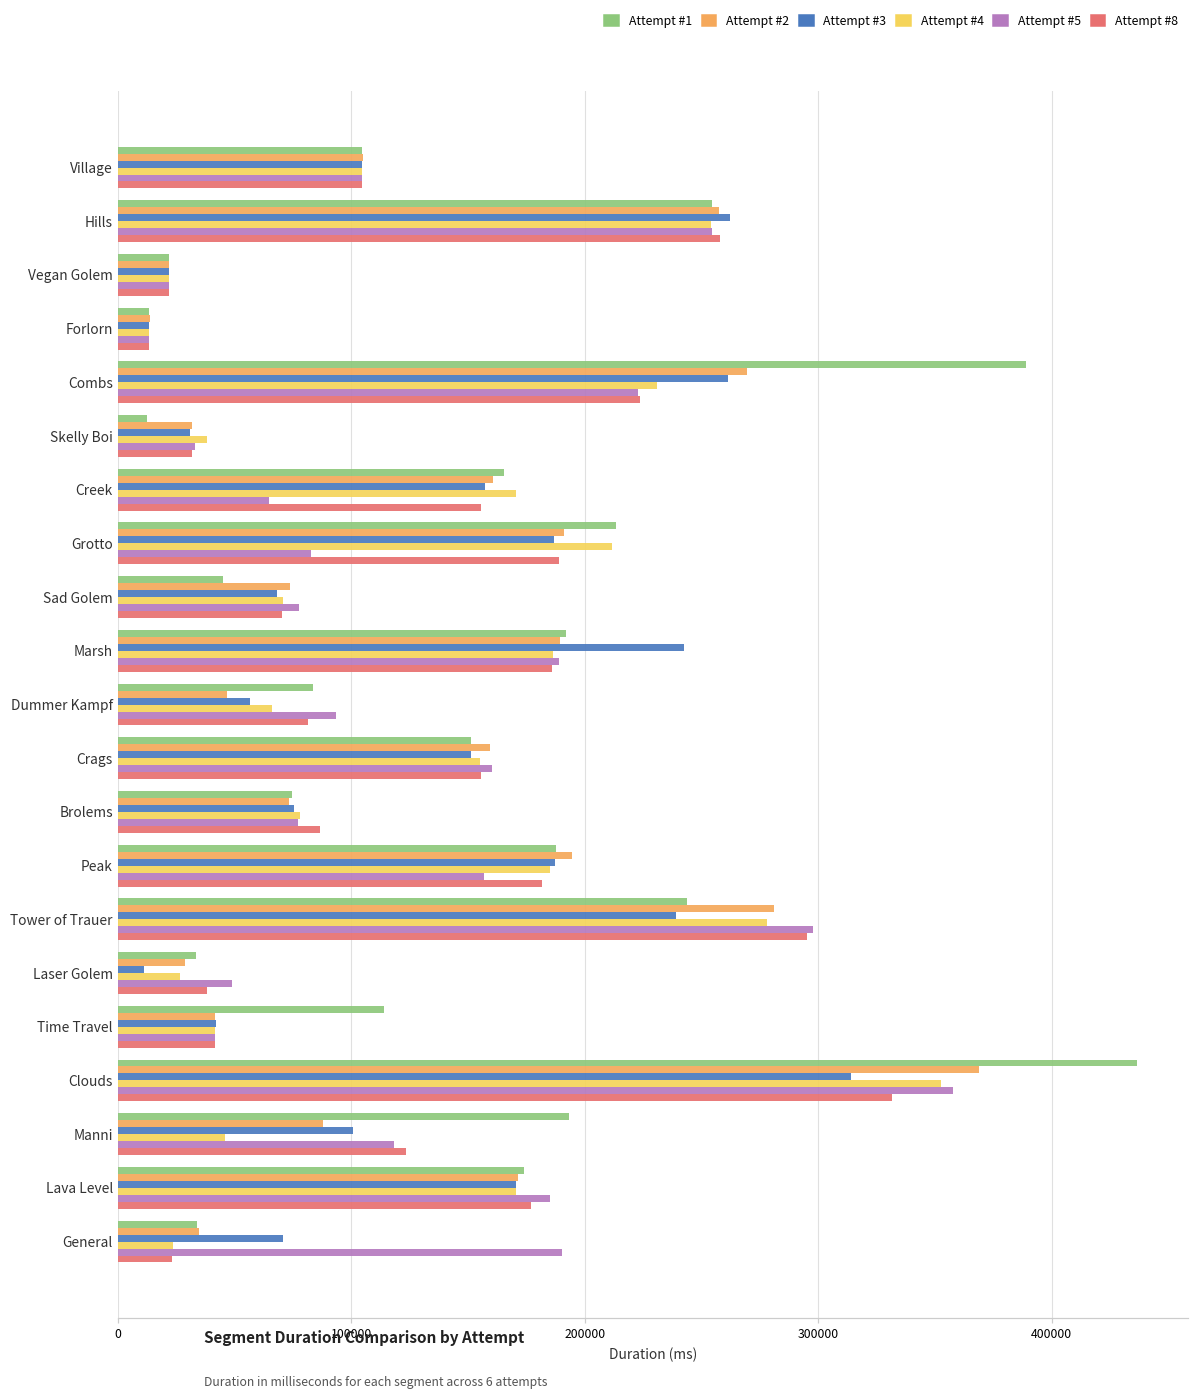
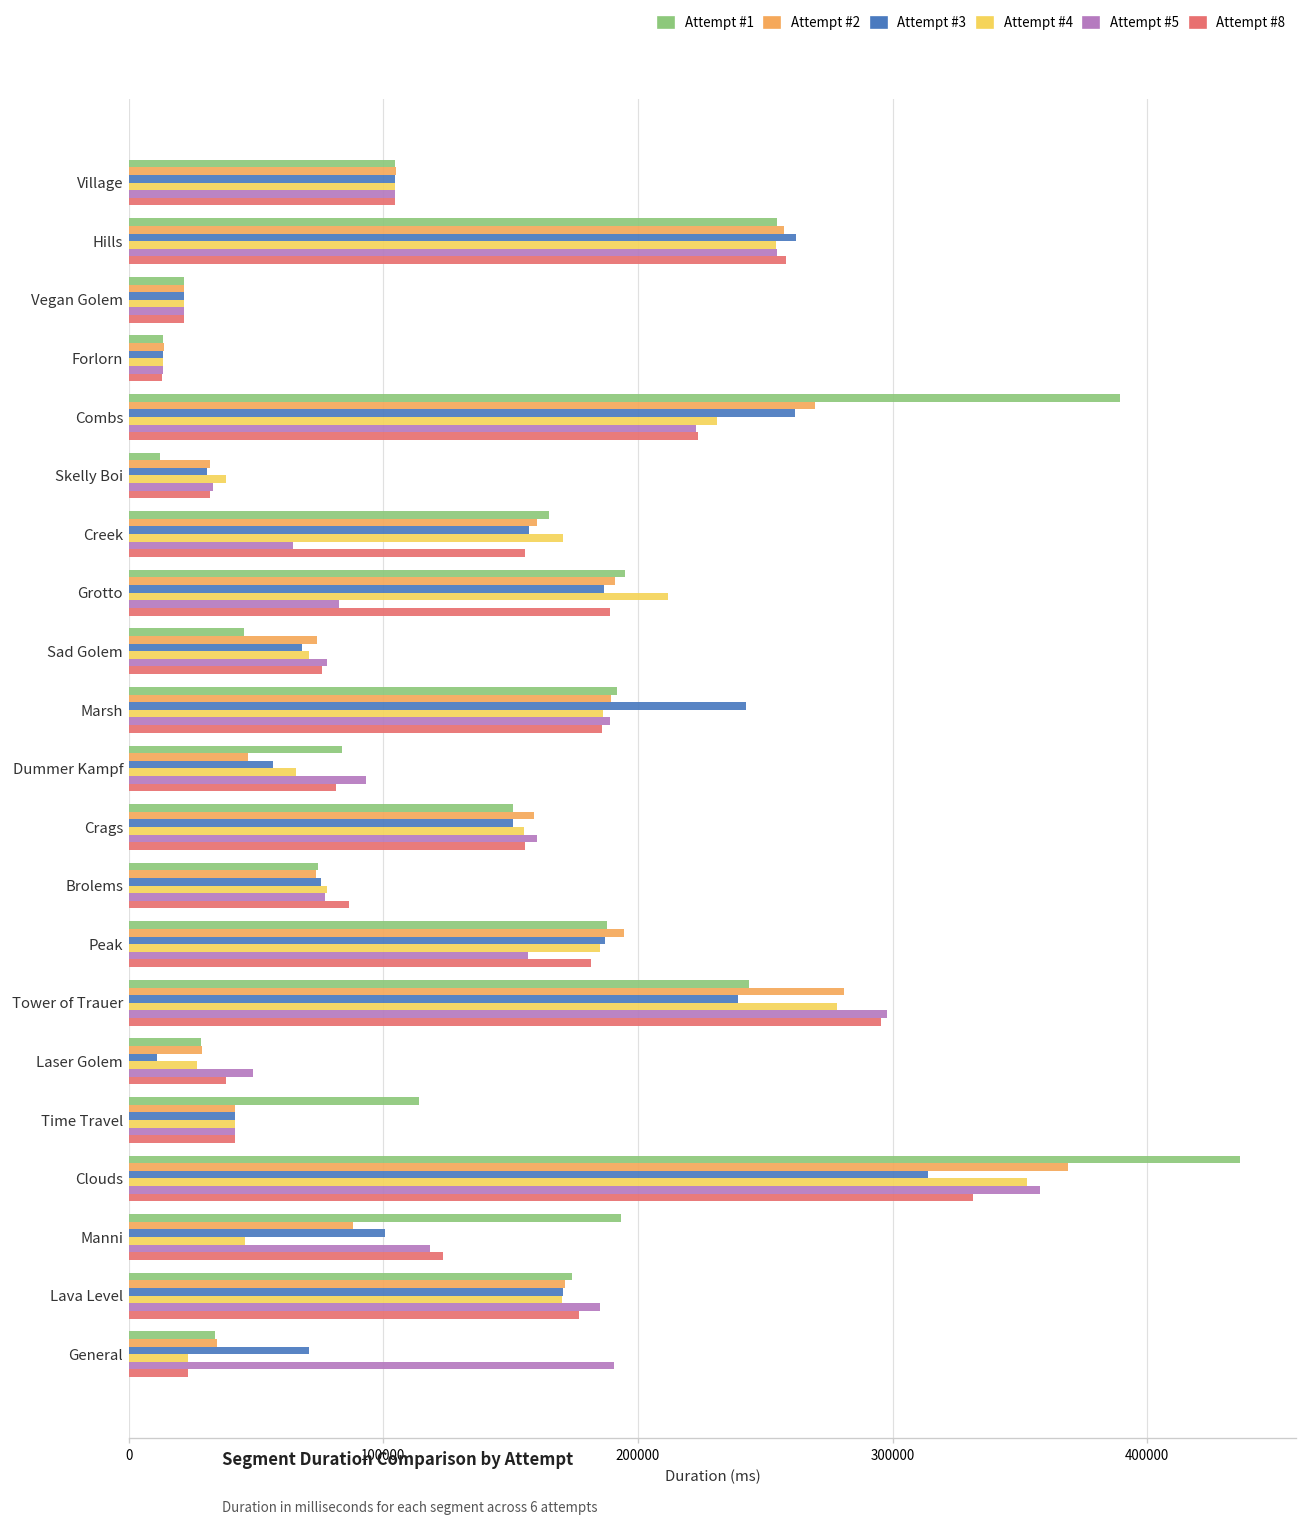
  {
    "Attempt #1": {
      "Village": 104000,
      "Hills": 255000,
      "Vegan Golem": 22000,
      "Forlorn": 13000,
      "Combs": 389000,
      "Skelly Boi": 12000,
      "Creek": 165000,
-     "Grotto": 214000,
+     "Grotto": 195000,
      "Sad Golem": 45000,
      "Marsh": 192000,
      "Dummer Kampf": 84000,
      "Crags": 151000,
      "Brolems": 74000,
      "Peak": 188000,
      "Tower of Trauer": 244000,
-     "Laser Golem": 33000,
+     "Laser Golem": 28000,
      "Time Travel": 114000,
      "Clouds": 437000,
      "Manni": 193000,
      "Lava Level": 174000,
      "General": 34000
    },
    "Attempt #3": {
      "Village": 105000,
      "Hills": 262000,
      "Vegan Golem": 22000,
      "Forlorn": 13000,
      "Combs": 262000,
      "Skelly Boi": 31000,
      "Creek": 157000,
      "Grotto": 187000,
      "Sad Golem": 68000,
      "Marsh": 243000,
      "Dummer Kampf": 57000,
      "Crags": 151000,
      "Brolems": 75000,
      "Peak": 187000,
      "Tower of Trauer": 239000,
      "Laser Golem": 11000,
      "Time Travel": 42000,
      "Clouds": 314000,
      "Manni": 101000,
      "Lava Level": 171000,
      "General": 71000
    },
    "Attempt #5": {
      "Village": 105000,
      "Hills": 255000,
      "Vegan Golem": 22000,
      "Forlorn": 13000,
      "Combs": 223000,
      "Skelly Boi": 33000,
      "Creek": 65000,
      "Grotto": 82000,
      "Sad Golem": 78000,
      "Marsh": 189000,
      "Dummer Kampf": 93000,
      "Crags": 160000,
      "Brolems": 77000,
      "Peak": 157000,
      "Tower of Trauer": 298000,
      "Laser Golem": 49000,
      "Time Travel": 42000,
      "Clouds": 358000,
      "Manni": 118000,
      "Lava Level": 185000,
      "General": 190000
    },
    "Attempt #8": {
      "Village": 104000,
      "Hills": 258000,
      "Vegan Golem": 22000,
      "Forlorn": 13000,
      "Combs": 223000,
      "Skelly Boi": 32000,
      "Creek": 156000,
      "Grotto": 189000,
-     "Sad Golem": 70000,
+     "Sad Golem": 76000,
      "Marsh": 186000,
      "Dummer Kampf": 82000,
      "Crags": 156000,
      "Brolems": 86000,
      "Peak": 181000,
      "Tower of Trauer": 295000,
      "Laser Golem": 38000,
      "Time Travel": 42000,
      "Clouds": 332000,
      "Manni": 123000,
      "Lava Level": 177000,
      "General": 23000
    }
  }
